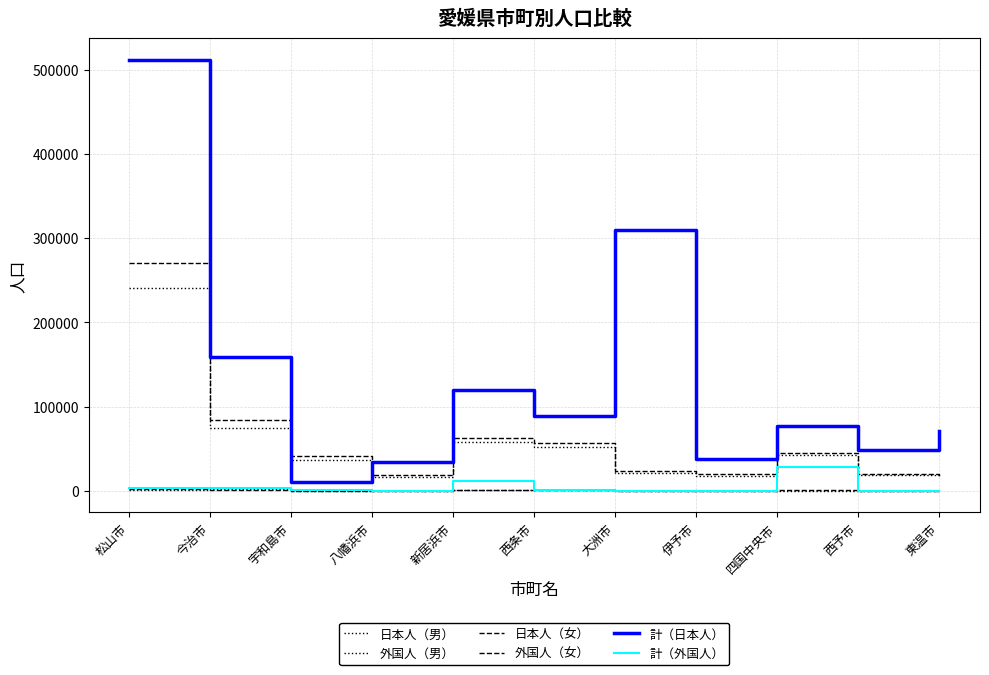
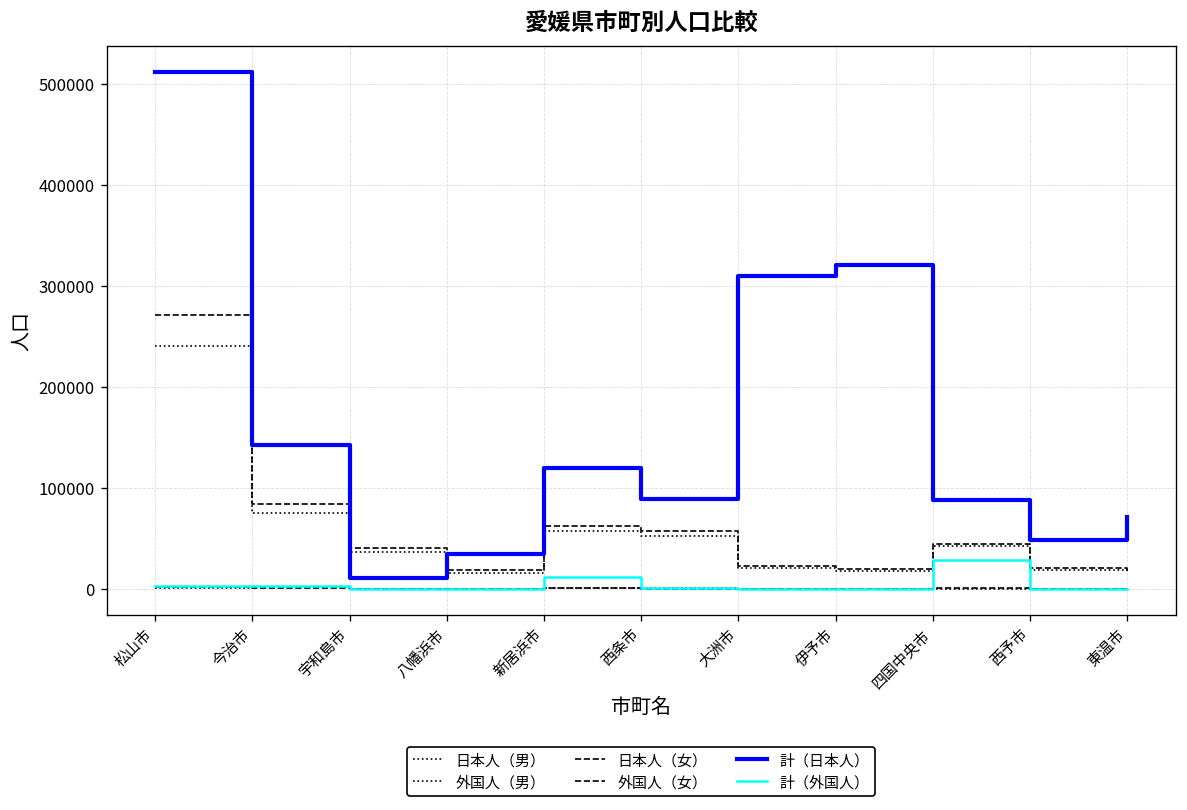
  {
    "計（日本人）": {
      "松山市": 510000,
-     "今治市": 160000,
+     "今治市": 140000,
      "宇和島市": 10000,
      "八幡浜市": 30000,
      "新居浜市": 120000,
      "西条市": 90000,
      "大洲市": 310000,
-     "伊予市": 40000,
-     "四国中央市": 80000,
+     "伊予市": 320000,
+     "四国中央市": 90000,
      "西予市": 50000,
      "東温市": 70000
    },
    "計（外国人）": {
      "新居浜市": 10000,
      "四国中央市": 30000
    }
  }
